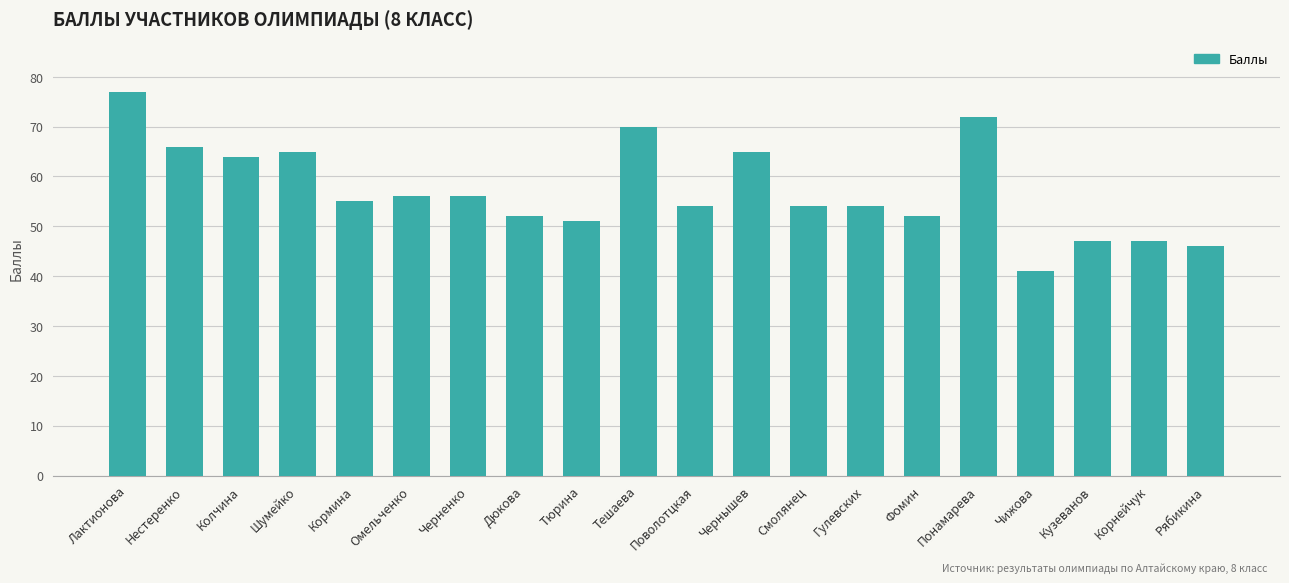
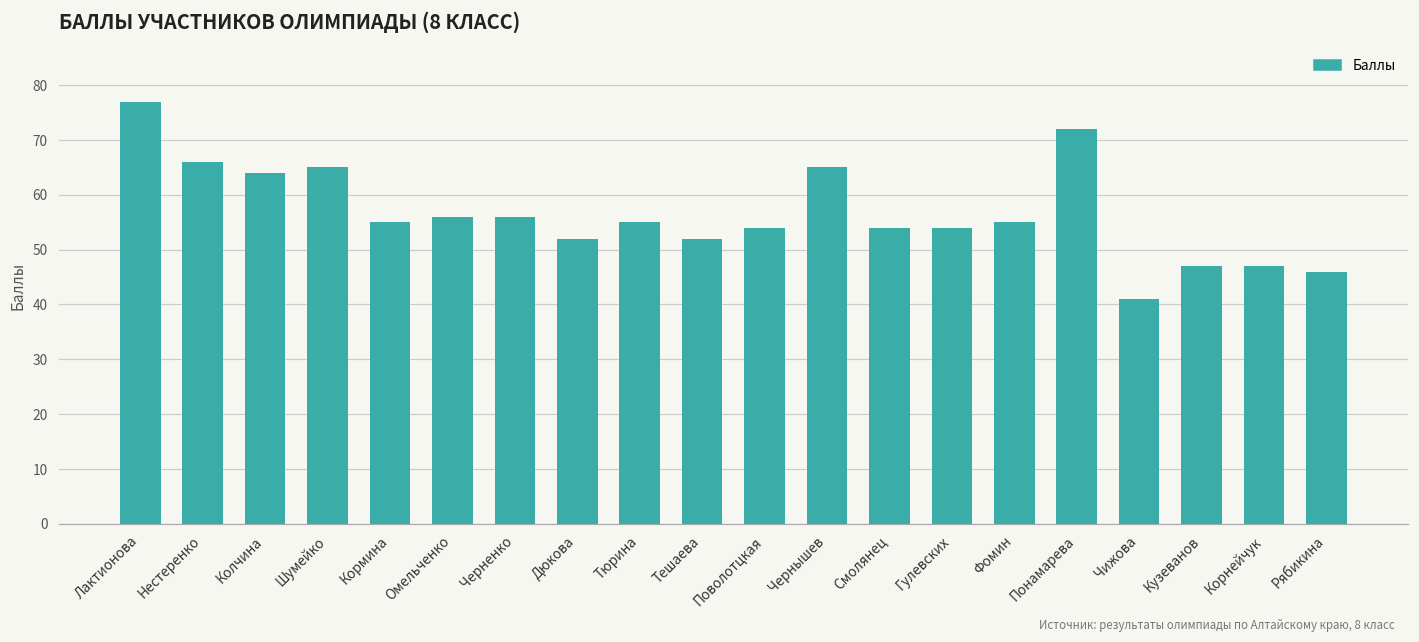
  {
    "Лактионова": 77,
    "Нестеренко": 66,
    "Колчина": 64,
    "Шумейко": 65,
    "Кормина": 55,
    "Омельченко": 56,
    "Черненко": 56,
    "Дюкова": 52,
-   "Тюрина": 51,
-   "Тешаева": 70,
+   "Тюрина": 55,
+   "Тешаева": 52,
    "Поволотцкая": 54,
    "Чернышев": 65,
    "Смолянец": 54,
    "Гулевских": 54,
-   "Фомин": 52,
+   "Фомин": 55,
    "Понамарева": 72,
    "Чижова": 41,
    "Кузеванов": 47,
    "Корнейчук": 47,
    "Рябикина": 46
  }
